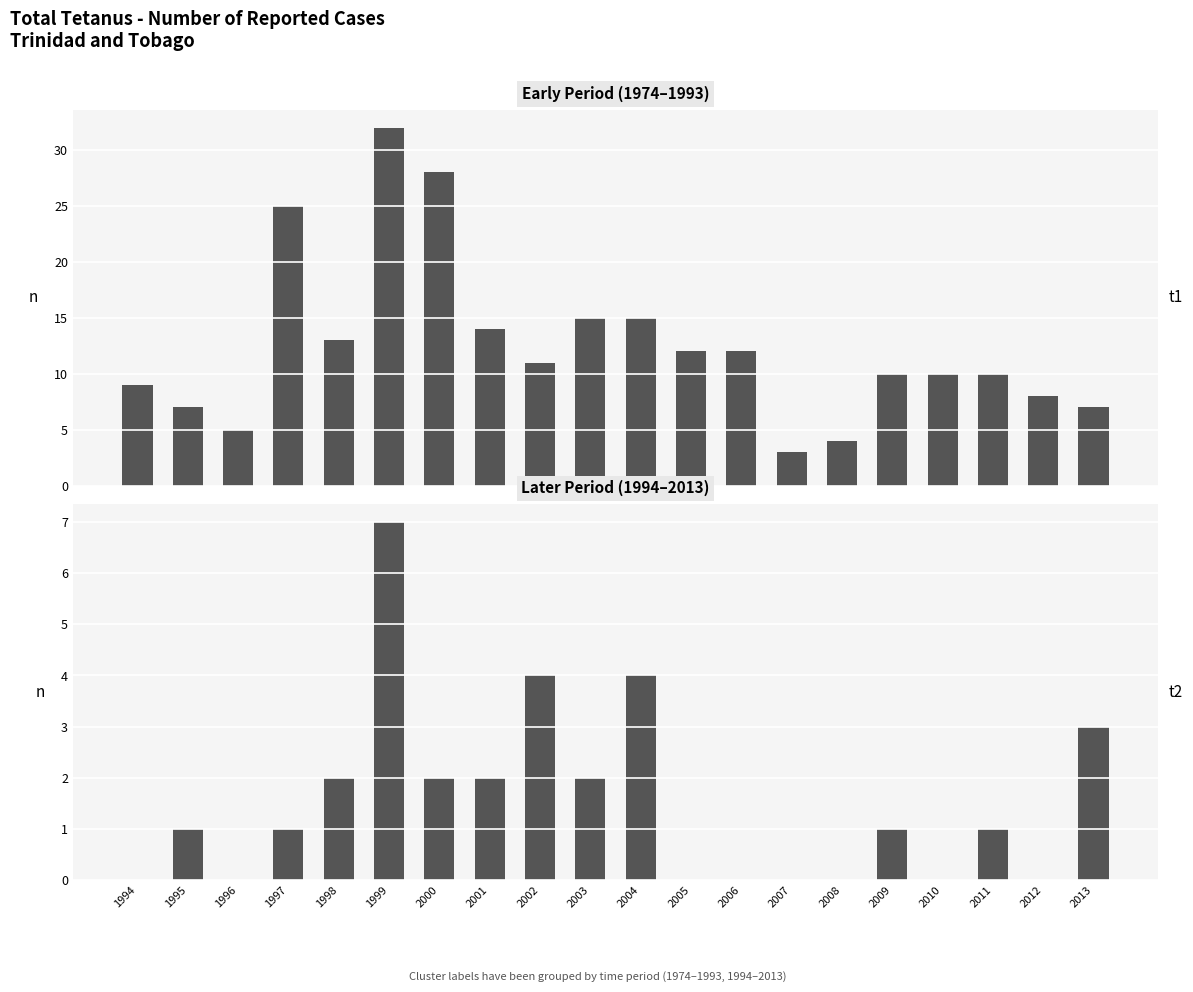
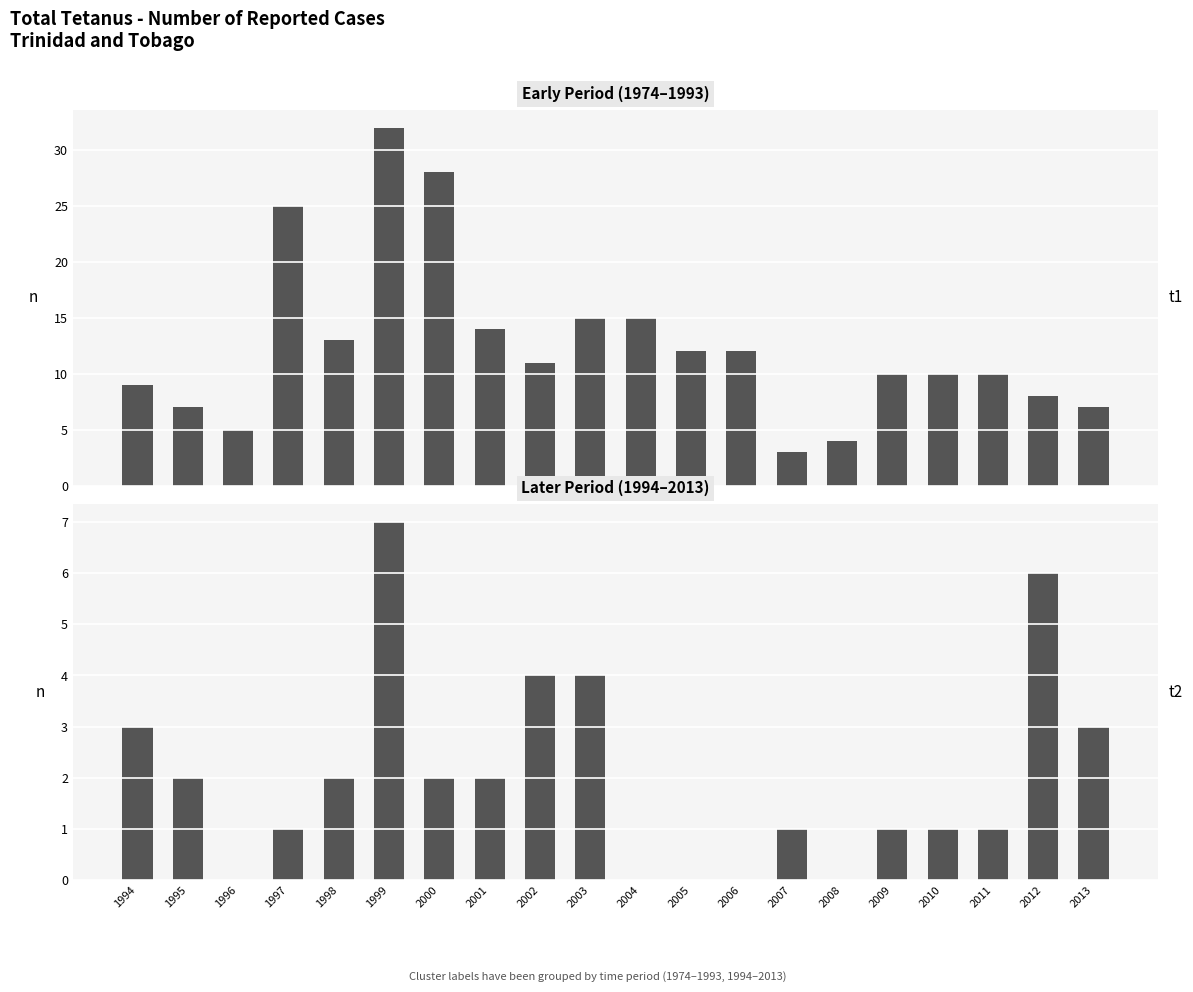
  {
    "Later Period (1994–2013)": {
-     "1994": 0,
-     "1995": 1,
+     "1994": 3,
+     "1995": 2,
      "1996": 0,
      "1997": 1,
      "1998": 2,
      "1999": 7,
      "2000": 2,
      "2001": 2,
      "2002": 4,
-     "2003": 2,
-     "2004": 4,
+     "2003": 4,
+     "2004": 0,
      "2005": 0,
      "2006": 0,
-     "2007": 0,
+     "2007": 1,
      "2008": 0,
      "2009": 1,
-     "2010": 0,
+     "2010": 1,
      "2011": 1,
-     "2012": 0,
+     "2012": 6,
      "2013": 3
    }
  }
